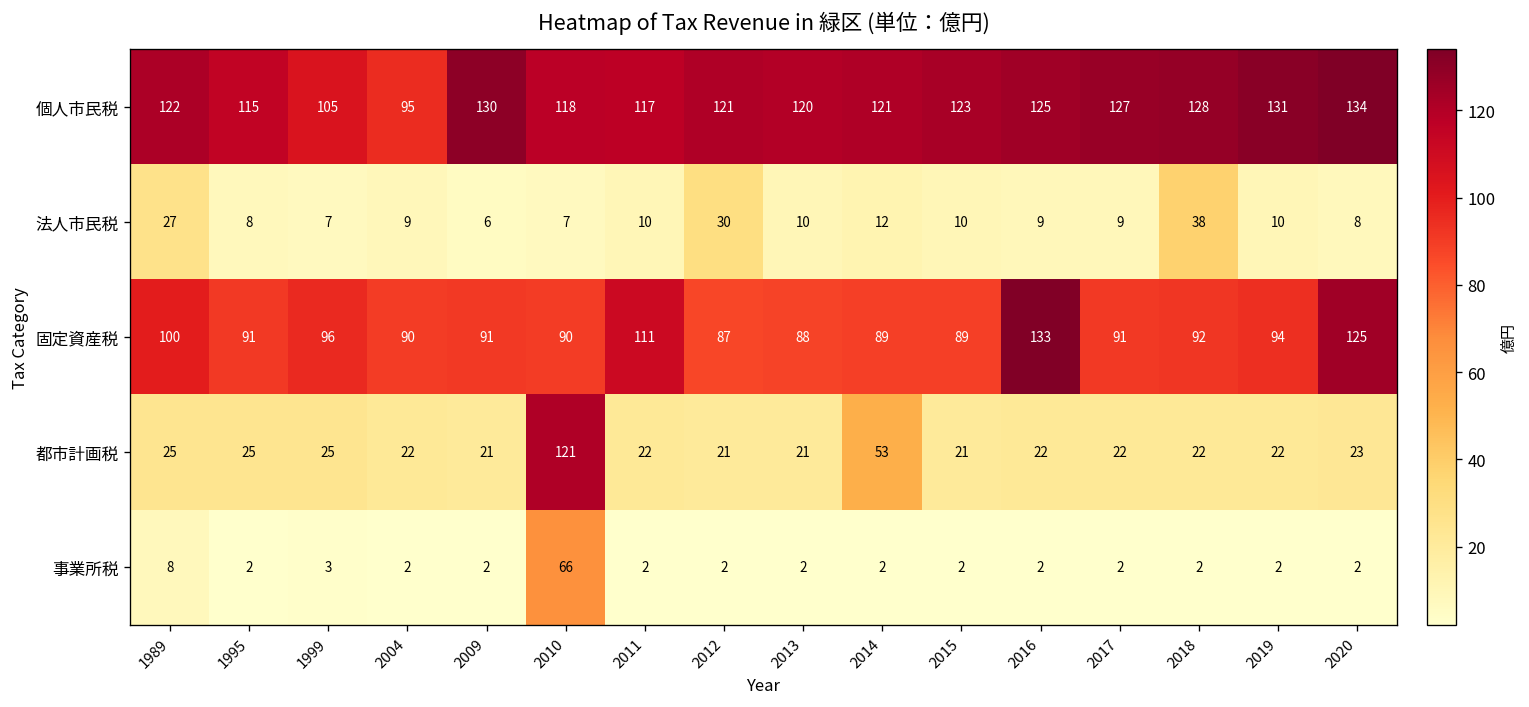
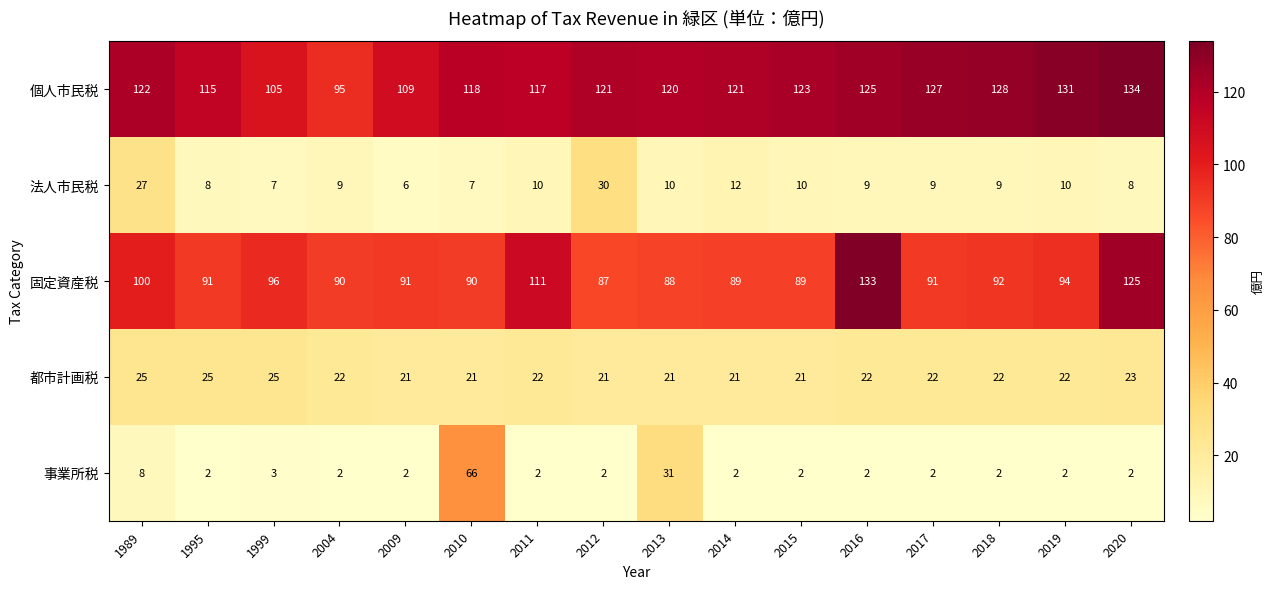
  {
    "個人市民税": {
      "1989": 122,
      "1995": 115,
      "1999": 105,
      "2004": 95,
-     "2009": 130,
+     "2009": 109,
      "2010": 118,
      "2011": 117,
      "2012": 121,
      "2013": 120,
      "2014": 121,
      "2015": 123,
      "2016": 125,
      "2017": 127,
      "2018": 128,
      "2019": 131,
      "2020": 134
    },
    "法人市民税": {
      "1989": 27,
      "1995": 8,
      "1999": 7,
      "2004": 9,
      "2009": 6,
      "2010": 7,
      "2011": 10,
      "2012": 30,
      "2013": 10,
      "2014": 12,
      "2015": 10,
      "2016": 9,
      "2017": 9,
-     "2018": 38,
+     "2018": 9,
      "2019": 10,
      "2020": 8
    },
    "固定資産税": {
      "1989": 100,
      "1995": 91,
      "1999": 96,
      "2004": 90,
      "2009": 91,
      "2010": 90,
      "2011": 111,
      "2012": 87,
      "2013": 88,
      "2014": 89,
      "2015": 89,
      "2016": 133,
      "2017": 91,
      "2018": 92,
      "2019": 94,
      "2020": 125
    },
    "都市計画税": {
      "1989": 25,
      "1995": 25,
      "1999": 25,
      "2004": 22,
      "2009": 21,
-     "2010": 121,
+     "2010": 21,
      "2011": 22,
      "2012": 21,
      "2013": 21,
-     "2014": 53,
+     "2014": 21,
      "2015": 21,
      "2016": 22,
      "2017": 22,
      "2018": 22,
      "2019": 22,
      "2020": 23
    },
    "事業所税": {
      "1989": 8,
      "1995": 2,
      "1999": 3,
      "2004": 2,
      "2009": 2,
      "2010": 66,
      "2011": 2,
      "2012": 2,
-     "2013": 2,
+     "2013": 31,
      "2014": 2,
      "2015": 2,
      "2016": 2,
      "2017": 2,
      "2018": 2,
      "2019": 2,
      "2020": 2
    }
  }
